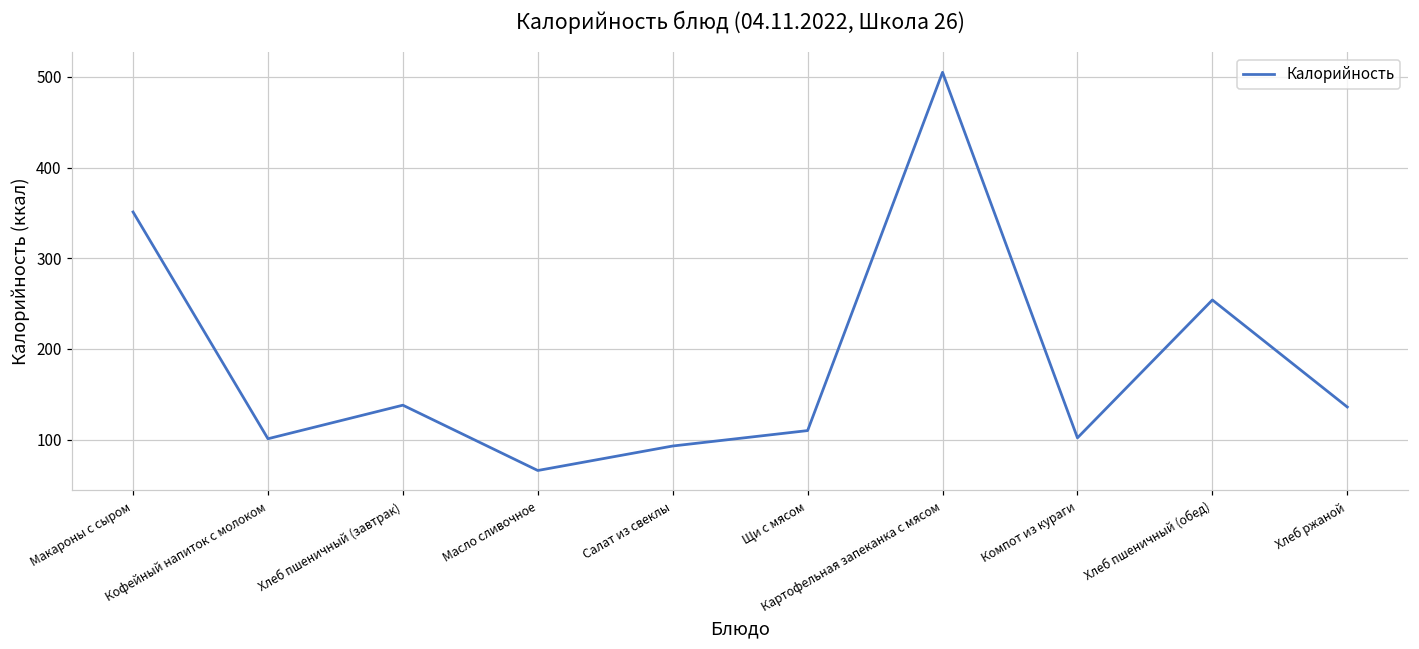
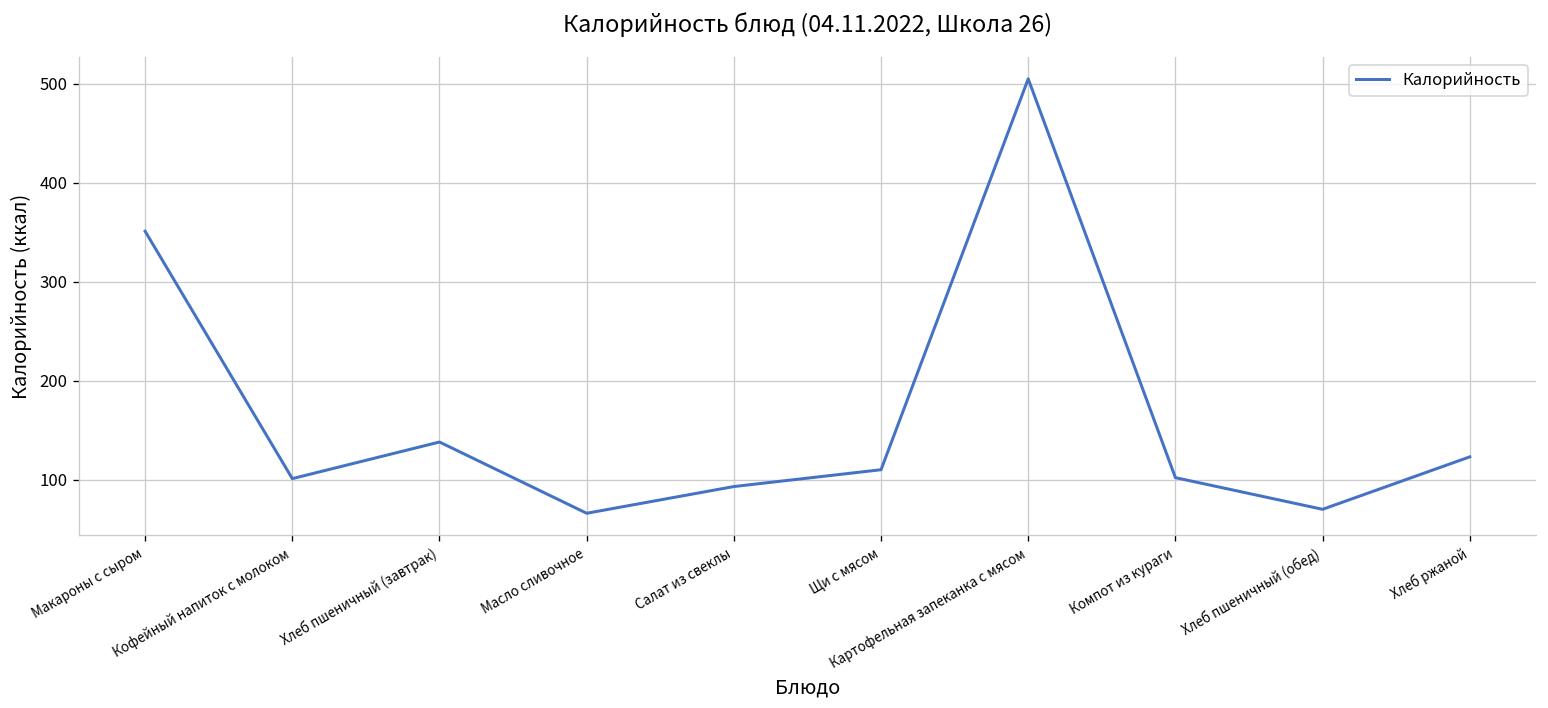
  {
    "Макароны с сыром": 350,
    "Кофейный напиток с молоком": 100,
    "Хлеб пшеничный (завтрак)": 140,
    "Масло сливочное": 70,
    "Салат из свеклы": 90,
    "Щи с мясом": 110,
    "Картофельная запеканка с мясом": 510,
    "Компот из кураги": 100,
-   "Хлеб пшеничный (обед)": 250,
-   "Хлеб ржаной": 140
+   "Хлеб пшеничный (обед)": 70,
+   "Хлеб ржаной": 120
  }
